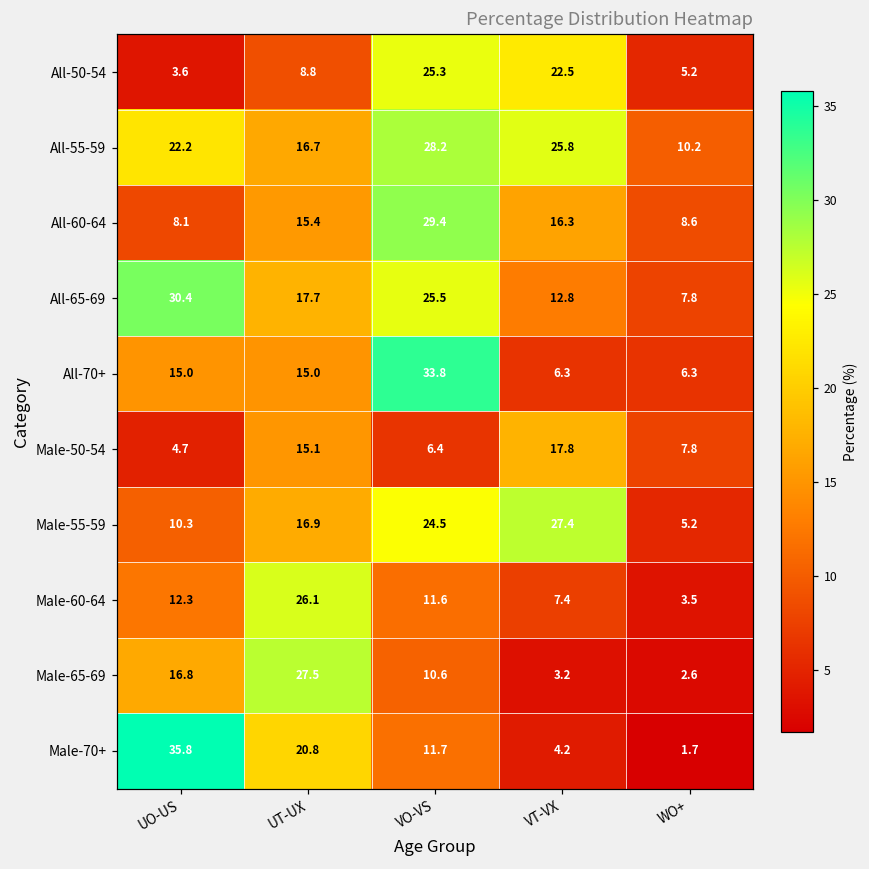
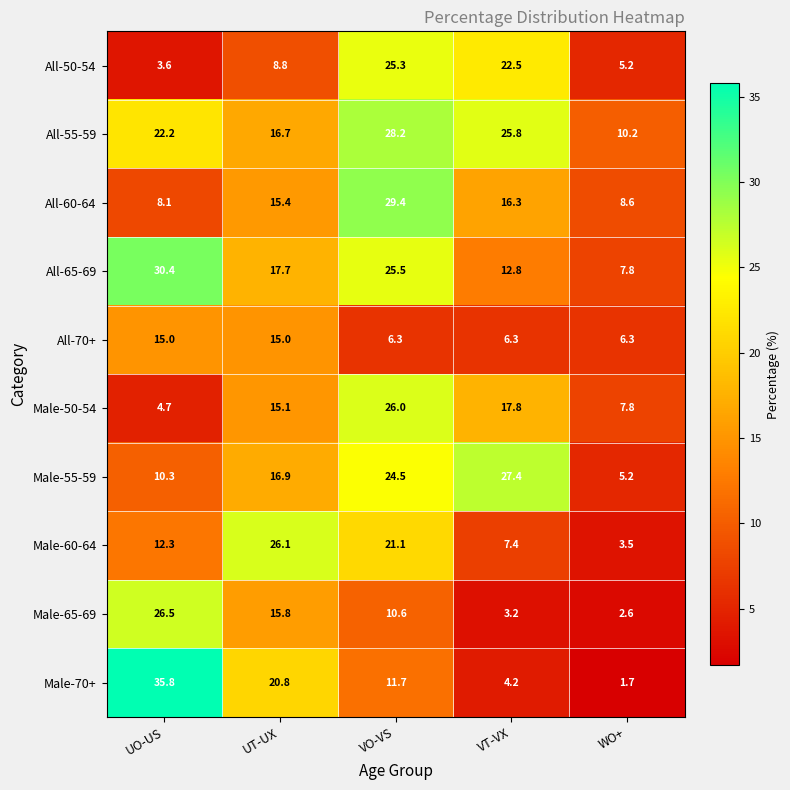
  {
    "All-50-54": {
      "UO-US": 3.6,
      "UT-UX": 8.8,
      "VO-VS": 25.3,
      "VT-VX": 22.5,
      "WO+": 5.2
    },
    "All-55-59": {
      "UO-US": 22.2,
      "UT-UX": 16.7,
      "VO-VS": 28.2,
      "VT-VX": 25.8,
      "WO+": 10.2
    },
    "All-60-64": {
      "UO-US": 8.1,
      "UT-UX": 15.4,
      "VO-VS": 29.4,
      "VT-VX": 16.3,
      "WO+": 8.6
    },
    "All-65-69": {
      "UO-US": 30.4,
      "UT-UX": 17.7,
      "VO-VS": 25.5,
      "VT-VX": 12.8,
      "WO+": 7.8
    },
    "All-70+": {
      "UO-US": 15.0,
      "UT-UX": 15.0,
-     "VO-VS": 33.8,
+     "VO-VS": 6.3,
      "VT-VX": 6.3,
      "WO+": 6.3
    },
    "Male-50-54": {
      "UO-US": 4.7,
      "UT-UX": 15.1,
-     "VO-VS": 6.4,
+     "VO-VS": 26.0,
      "VT-VX": 17.8,
      "WO+": 7.8
    },
    "Male-55-59": {
      "UO-US": 10.3,
      "UT-UX": 16.9,
      "VO-VS": 24.5,
      "VT-VX": 27.4,
      "WO+": 5.2
    },
    "Male-60-64": {
      "UO-US": 12.3,
      "UT-UX": 26.1,
-     "VO-VS": 11.6,
+     "VO-VS": 21.1,
      "VT-VX": 7.4,
      "WO+": 3.5
    },
    "Male-65-69": {
-     "UO-US": 16.8,
-     "UT-UX": 27.5,
+     "UO-US": 26.5,
+     "UT-UX": 15.8,
      "VO-VS": 10.6,
      "VT-VX": 3.2,
      "WO+": 2.6
    },
    "Male-70+": {
      "UO-US": 35.8,
      "UT-UX": 20.8,
      "VO-VS": 11.7,
      "VT-VX": 4.2,
      "WO+": 1.7
    }
  }
